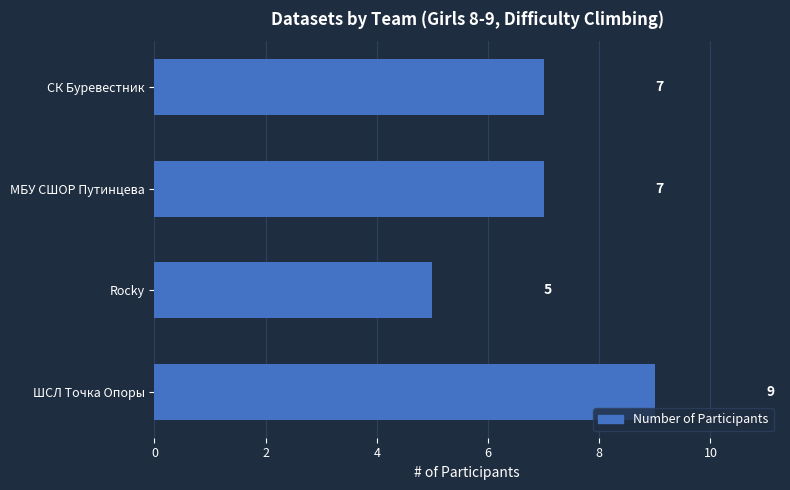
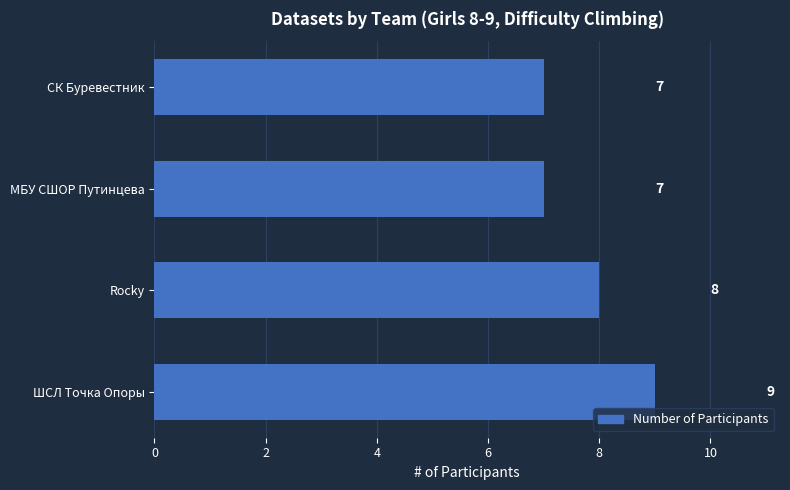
  {
-   "Rocky": 5
+   "Rocky": 8
  }
